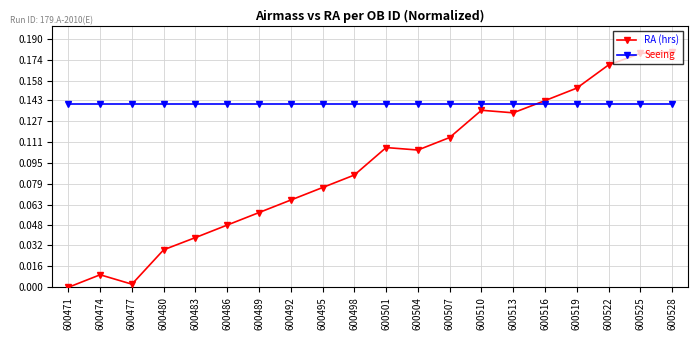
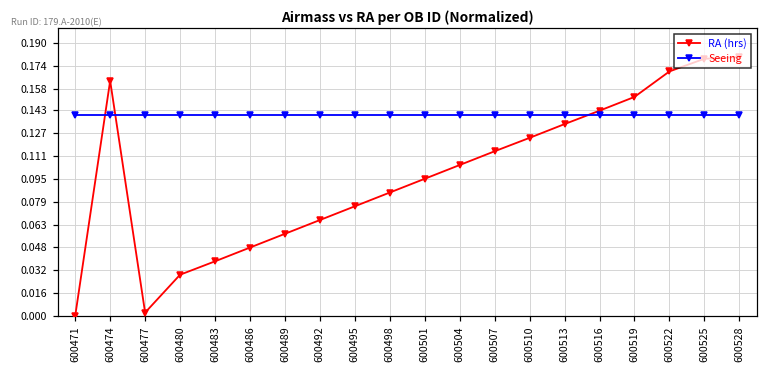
  {
    "RA (hrs)": {
      "600471": 0.000,
-     "600474": 0.010,
+     "600474": 0.164,
      "600477": 0.002,
      "600480": 0.029,
      "600483": 0.038,
      "600486": 0.048,
      "600489": 0.057,
      "600492": 0.067,
      "600495": 0.076,
      "600498": 0.086,
-     "600501": 0.107,
+     "600501": 0.095,
      "600504": 0.105,
      "600507": 0.115,
-     "600510": 0.135,
+     "600510": 0.124,
      "600513": 0.133,
      "600516": 0.143,
      "600519": 0.152,
      "600522": 0.170
    },
    "Seeing": {
      "600471": 0.140,
      "600474": 0.140,
      "600477": 0.140,
      "600480": 0.140,
      "600483": 0.140,
      "600486": 0.140,
      "600489": 0.140,
      "600492": 0.140,
      "600495": 0.140,
      "600498": 0.140,
      "600501": 0.140,
      "600504": 0.140,
      "600507": 0.140,
      "600510": 0.140,
      "600513": 0.140,
      "600516": 0.140,
      "600519": 0.140,
      "600522": 0.140,
      "600525": 0.140,
      "600528": 0.140
    }
  }
